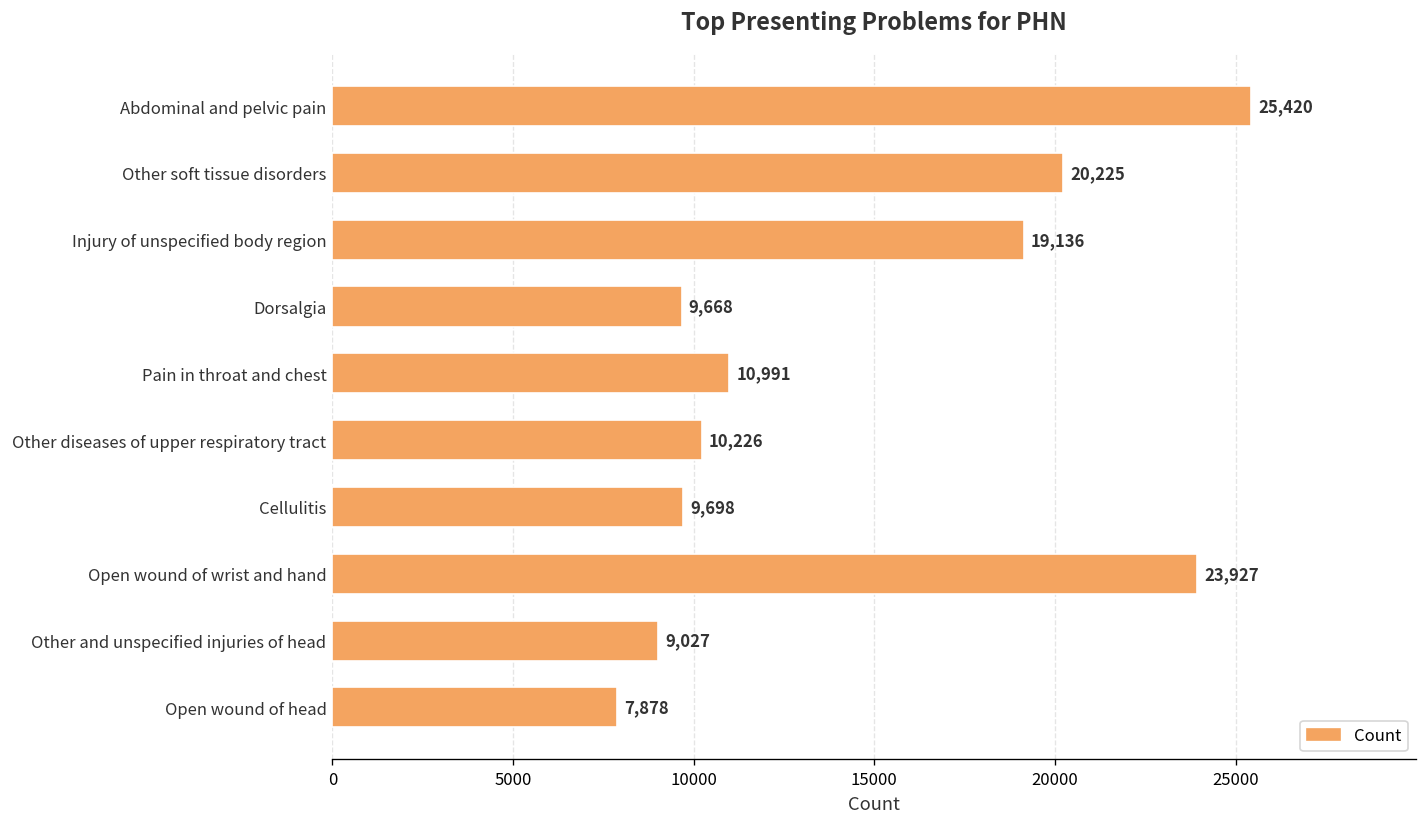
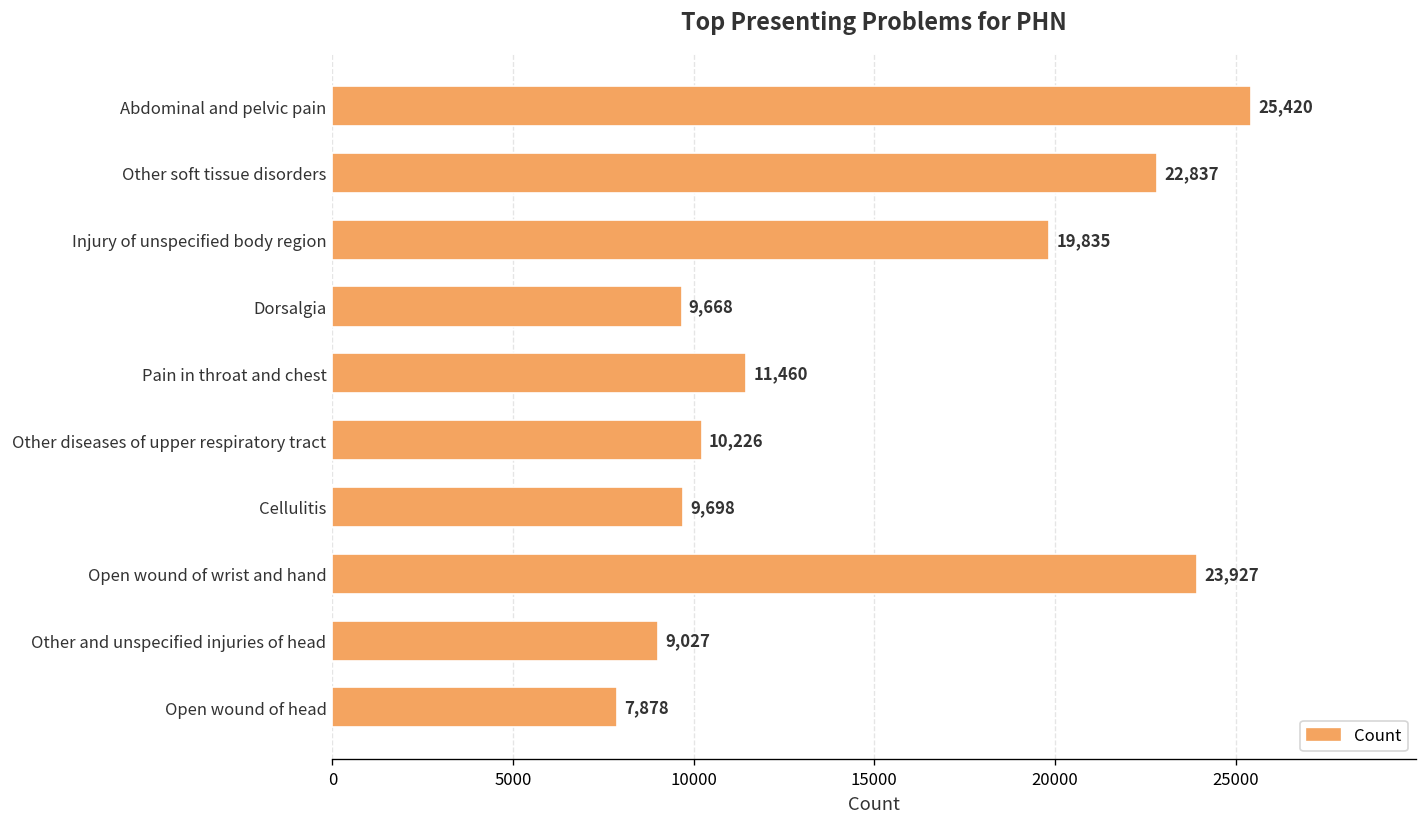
  {
    "Abdominal and pelvic pain": "25,420",
-   "Other soft tissue disorders": "20,225",
-   "Injury of unspecified body region": "19,136",
+   "Other soft tissue disorders": "22,837",
+   "Injury of unspecified body region": "19,835",
    "Dorsalgia": "9,668",
-   "Pain in throat and chest": "10,991",
+   "Pain in throat and chest": "11,460",
    "Other diseases of upper respiratory tract": "10,226",
    "Cellulitis": "9,698",
    "Open wound of wrist and hand": "23,927",
    "Other and unspecified injuries of head": "9,027",
    "Open wound of head": "7,878"
  }
